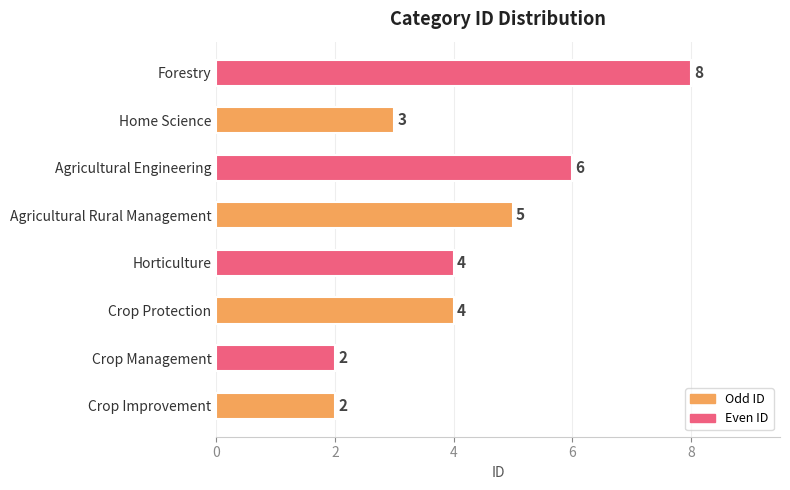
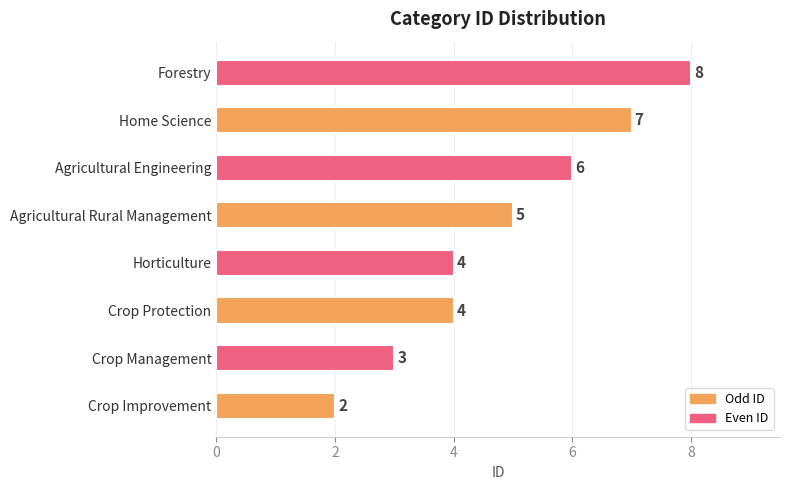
  {
    "Forestry": 8,
-   "Home Science": 3,
+   "Home Science": 7,
    "Agricultural Engineering": 6,
    "Agricultural Rural Management": 5,
    "Horticulture": 4,
    "Crop Protection": 4,
-   "Crop Management": 2,
+   "Crop Management": 3,
    "Crop Improvement": 2
  }
